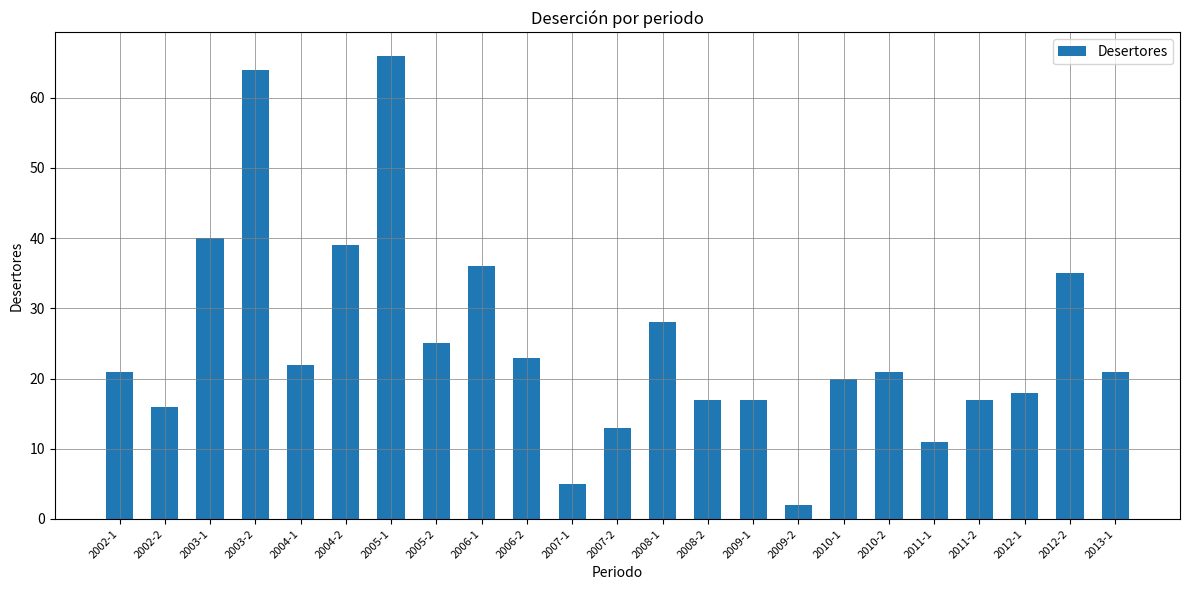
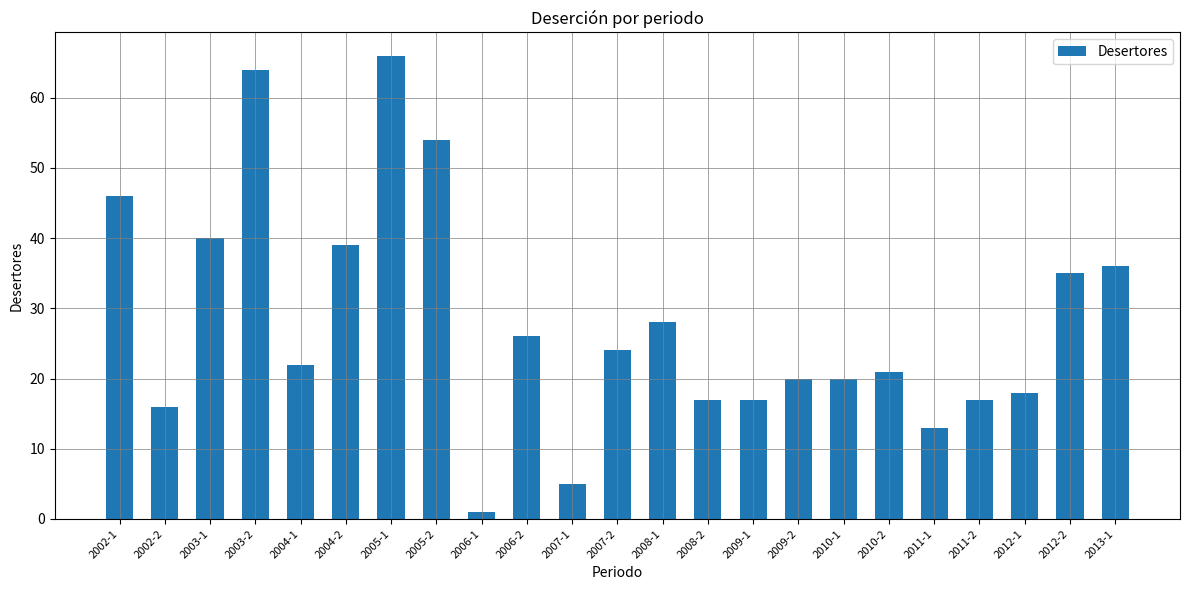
  {
-   "2002-1": 21,
+   "2002-1": 46,
    "2002-2": 16,
    "2003-1": 40,
    "2003-2": 64,
    "2004-1": 22,
    "2004-2": 39,
    "2005-1": 66,
-   "2005-2": 25,
-   "2006-1": 36,
-   "2006-2": 23,
+   "2005-2": 54,
+   "2006-1": 1,
+   "2006-2": 26,
    "2007-1": 5,
-   "2007-2": 13,
+   "2007-2": 24,
    "2008-1": 28,
    "2008-2": 17,
    "2009-1": 17,
-   "2009-2": 2,
+   "2009-2": 20,
    "2010-1": 20,
    "2010-2": 21,
-   "2011-1": 11,
+   "2011-1": 13,
    "2011-2": 17,
    "2012-1": 18,
    "2012-2": 35,
-   "2013-1": 21
+   "2013-1": 36
  }
